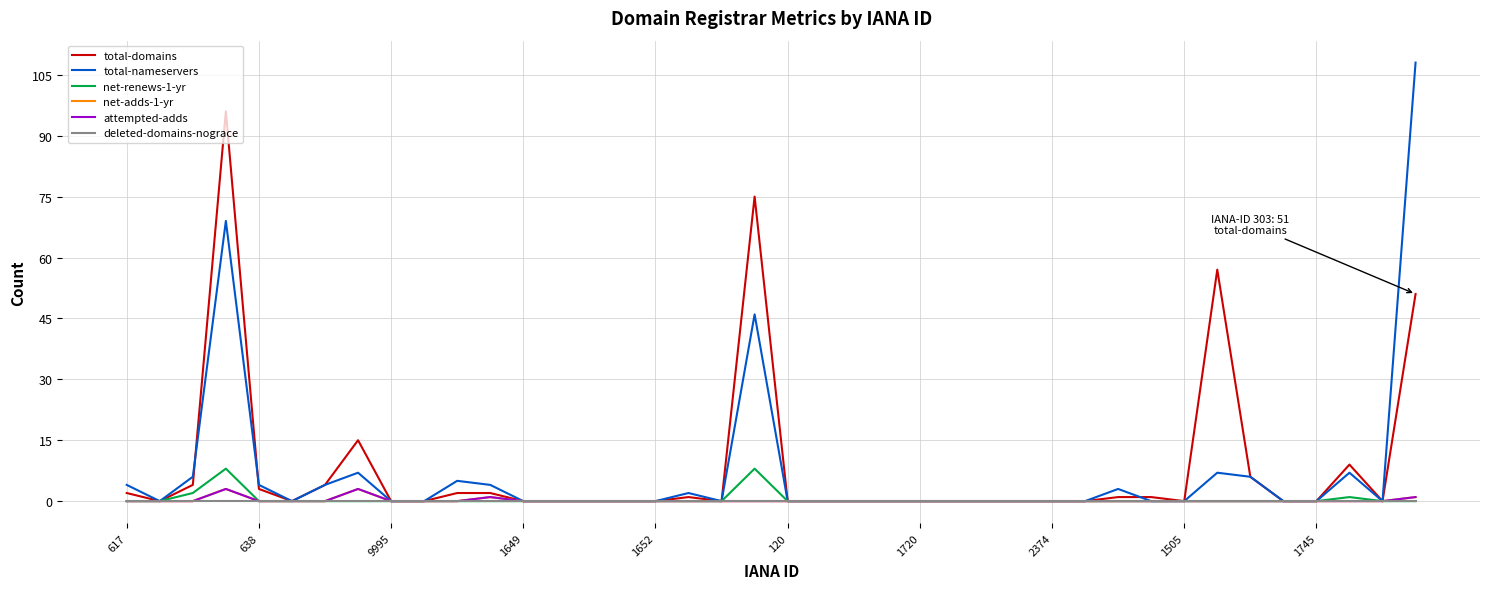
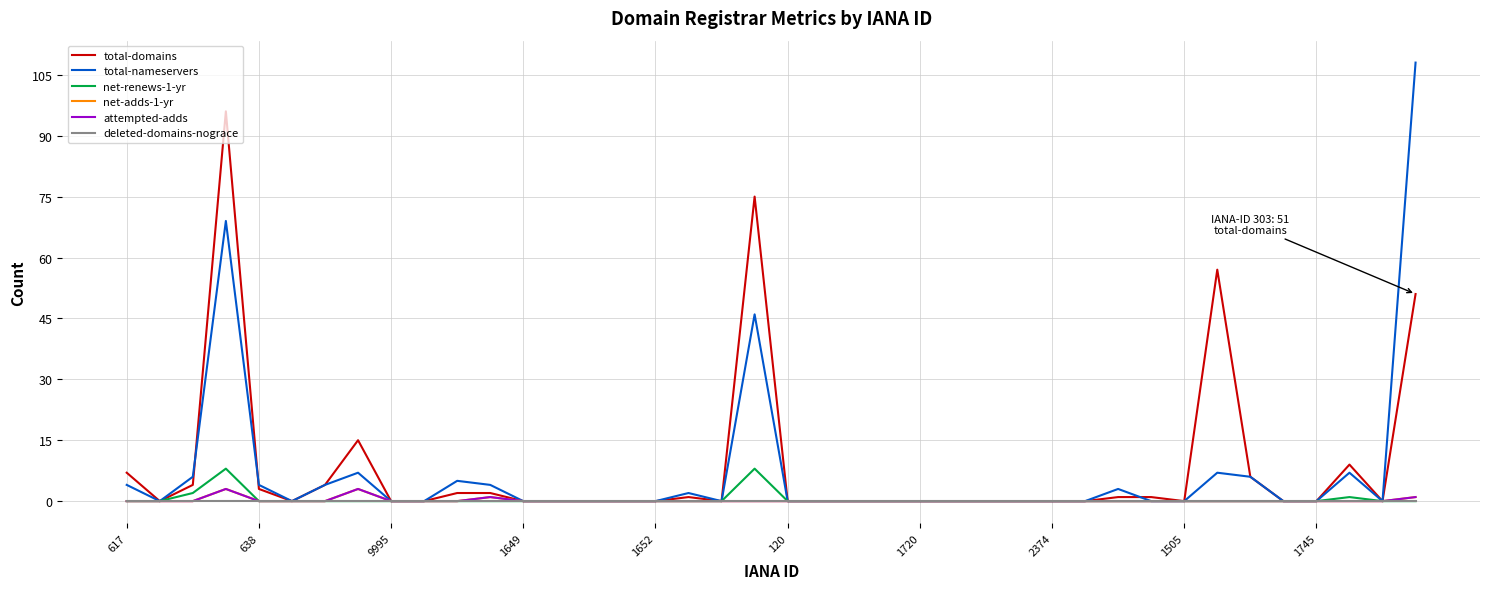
  {
    "total-domains": {
-     "617": 2,
+     "617": 7,
      "638": 3
    },
    "total-nameservers": {
      "617": 4,
      "638": 4
    }
  }
